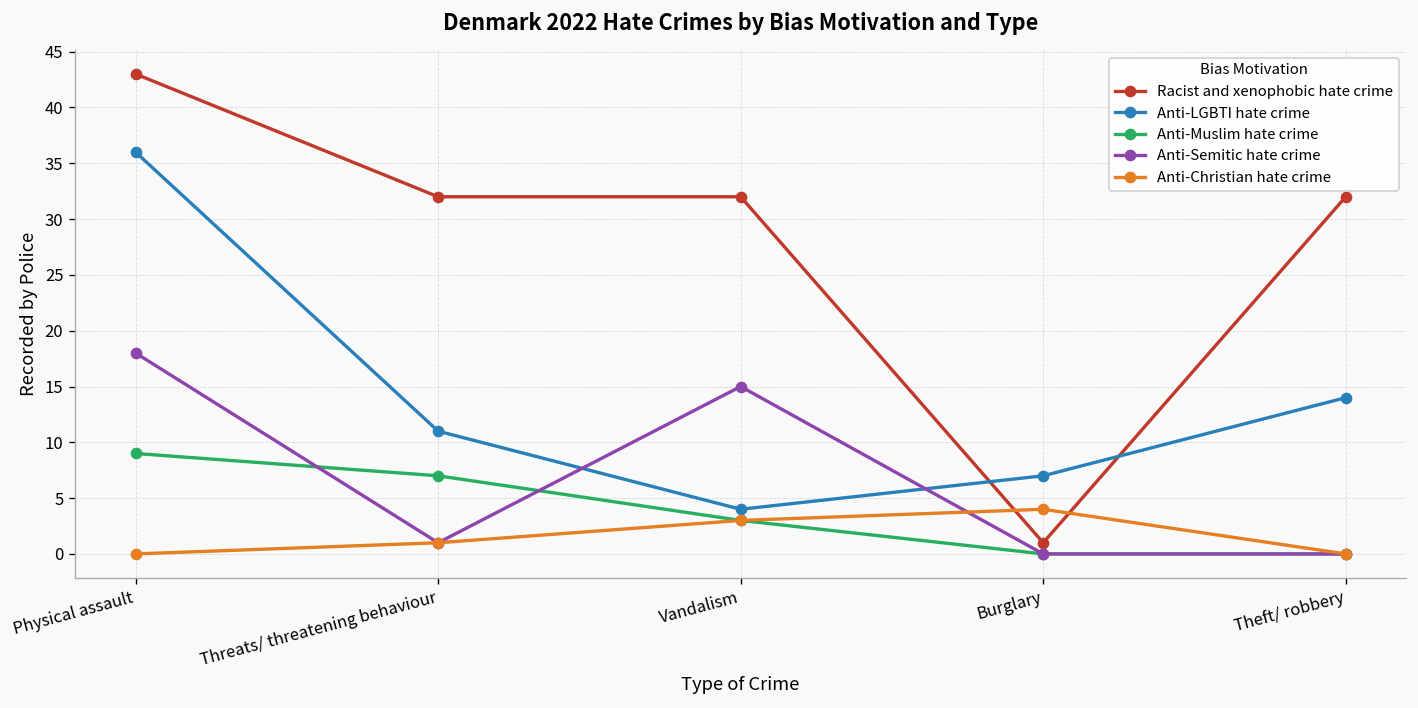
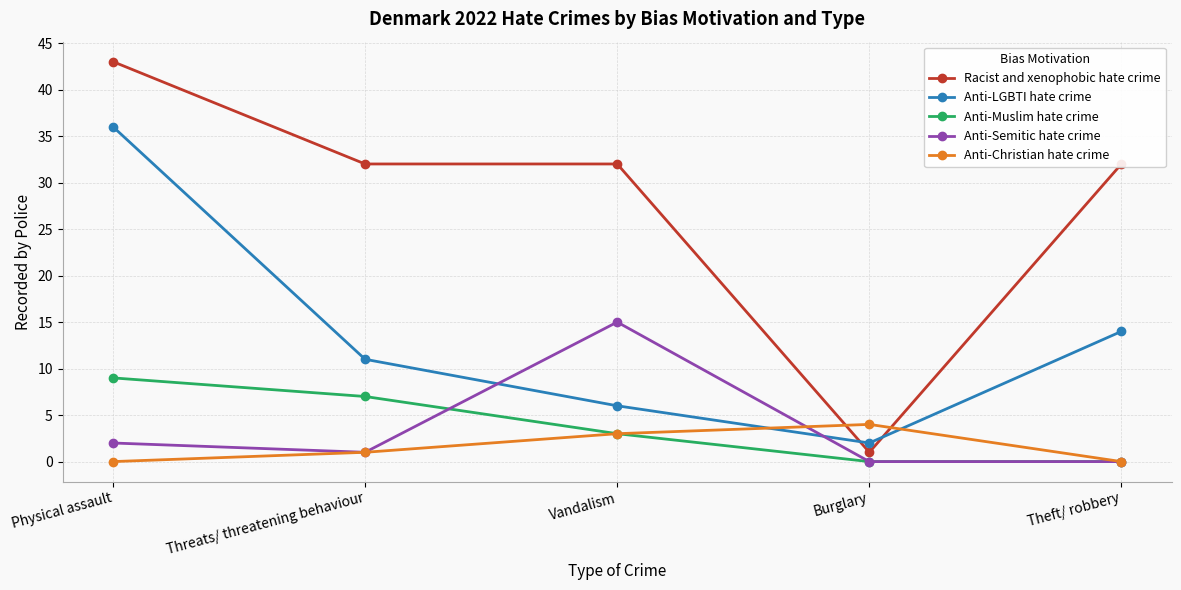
  {
    "Racist and xenophobic hate crime": {
      "Physical assault": 43,
      "Threats/ threatening behaviour": 32,
      "Vandalism": 32,
      "Burglary": 1
    },
    "Anti-LGBTI hate crime": {
      "Physical assault": 36,
      "Threats/ threatening behaviour": 11,
-     "Vandalism": 4,
-     "Burglary": 7,
+     "Vandalism": 6,
+     "Burglary": 2,
      "Theft/ robbery": 14
    },
    "Anti-Muslim hate crime": {
      "Physical assault": 9,
      "Threats/ threatening behaviour": 7
    },
    "Anti-Semitic hate crime": {
-     "Physical assault": 18,
+     "Physical assault": 2,
      "Vandalism": 15
    },
    "Anti-Christian hate crime": {
      "Physical assault": 0,
      "Burglary": 4
    }
  }
